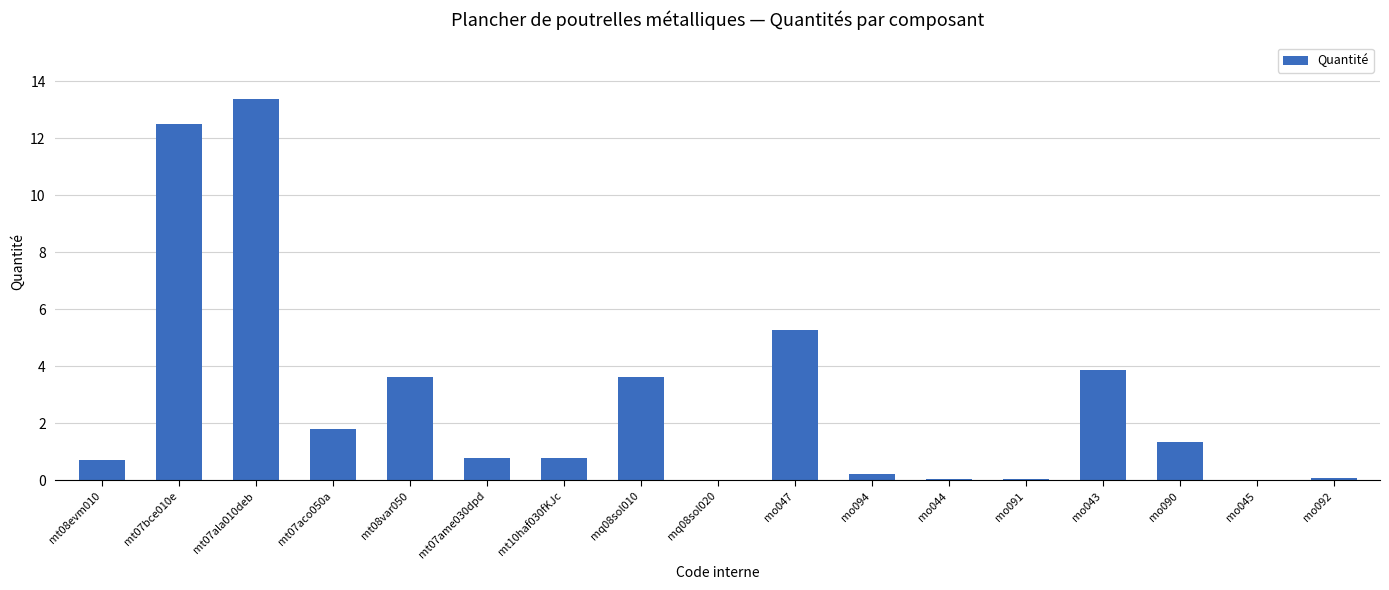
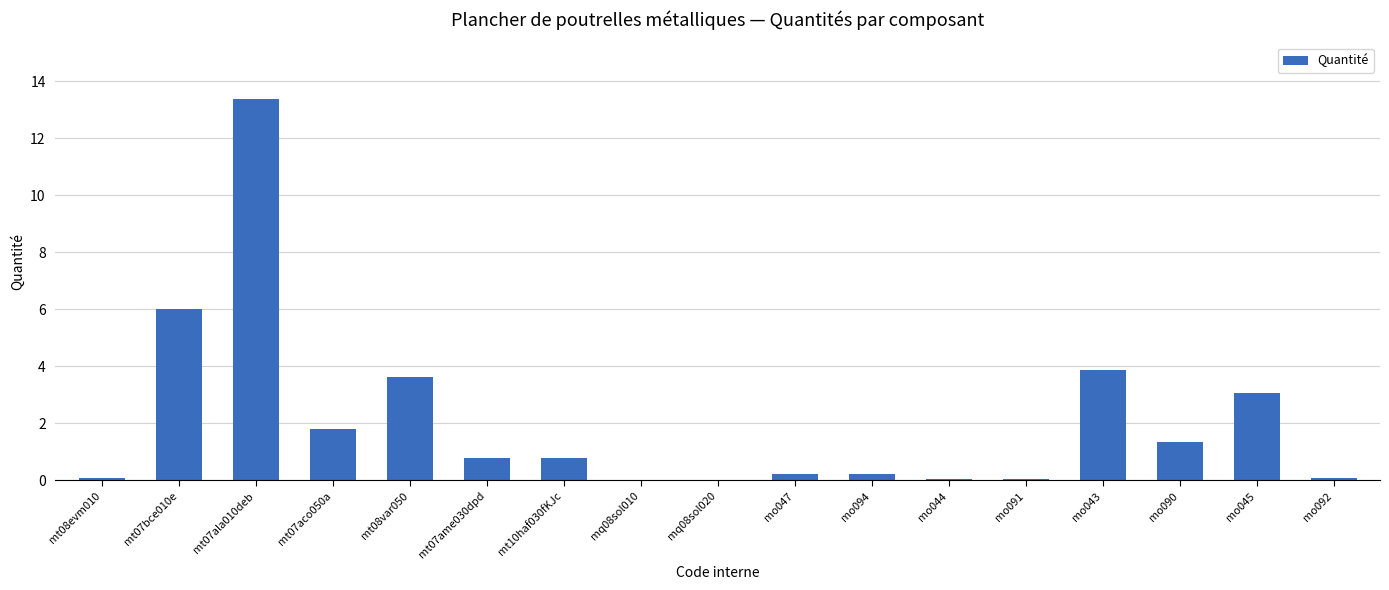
  {
-   "mt08evm010": 0.7,
-   "mt07bce010e": 12.5,
+   "mt08evm010": 0.1,
+   "mt07bce010e": 6.0,
    "mt07ala010deb": 13.4,
    "mt07aco050a": 1.8,
    "mt08var050": 3.6,
    "mt07ame030dpd": 0.8,
    "mt10haf030fKJc": 0.8,
-   "mq08sol010": 3.6,
-   "mo047": 5.3,
+   "mq08sol010": 0.0,
+   "mo047": 0.2,
    "mo094": 0.2,
    "mo043": 3.9,
    "mo090": 1.4,
-   "mo045": 0.0,
+   "mo045": 3.1,
    "mo092": 0.1
  }
